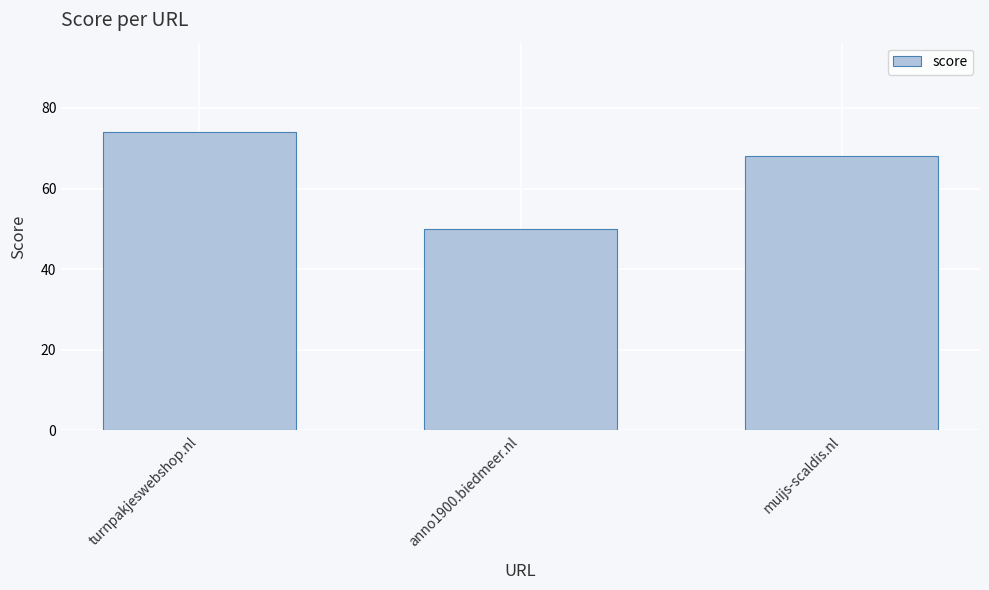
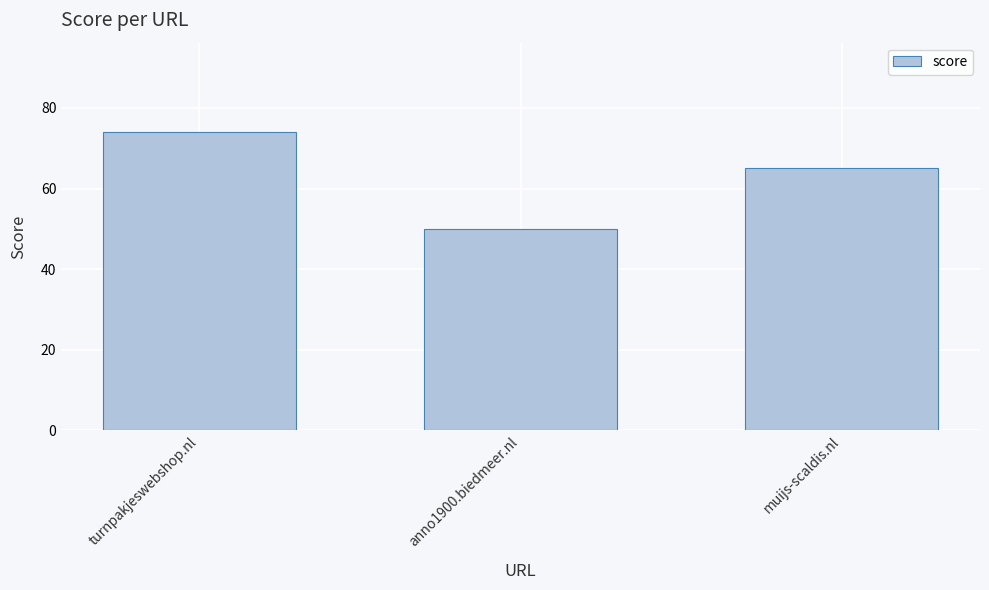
  {
    "turnpakjeswebshop.nl": 74,
    "anno1900.biedmeer.nl": 50,
-   "muijs-scaldis.nl": 68
+   "muijs-scaldis.nl": 65
  }
